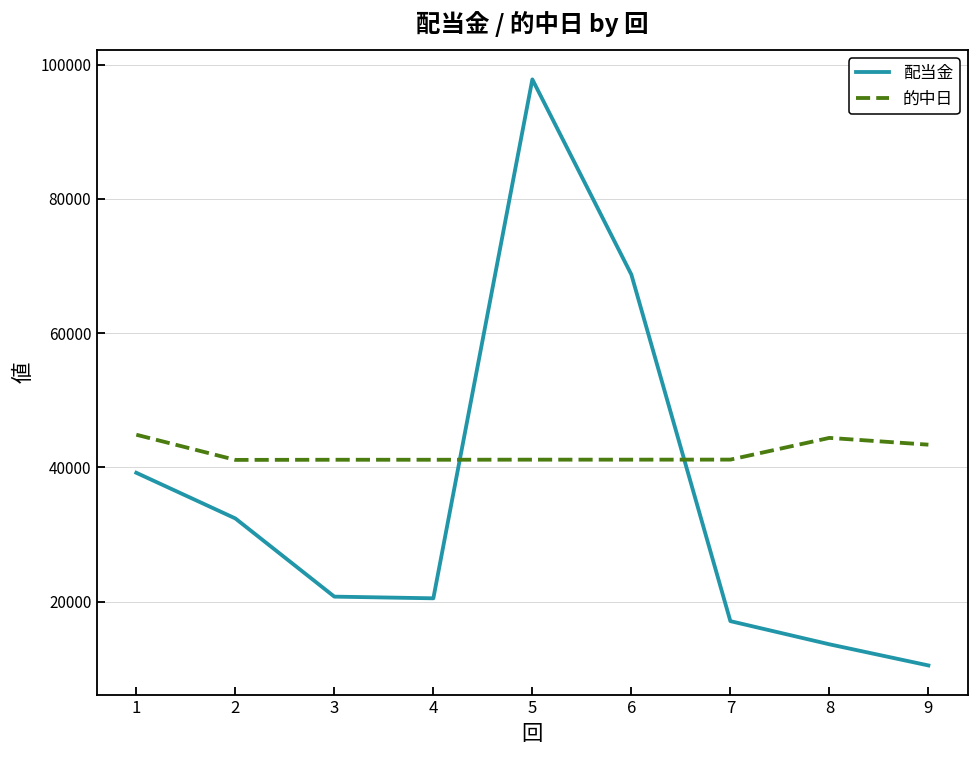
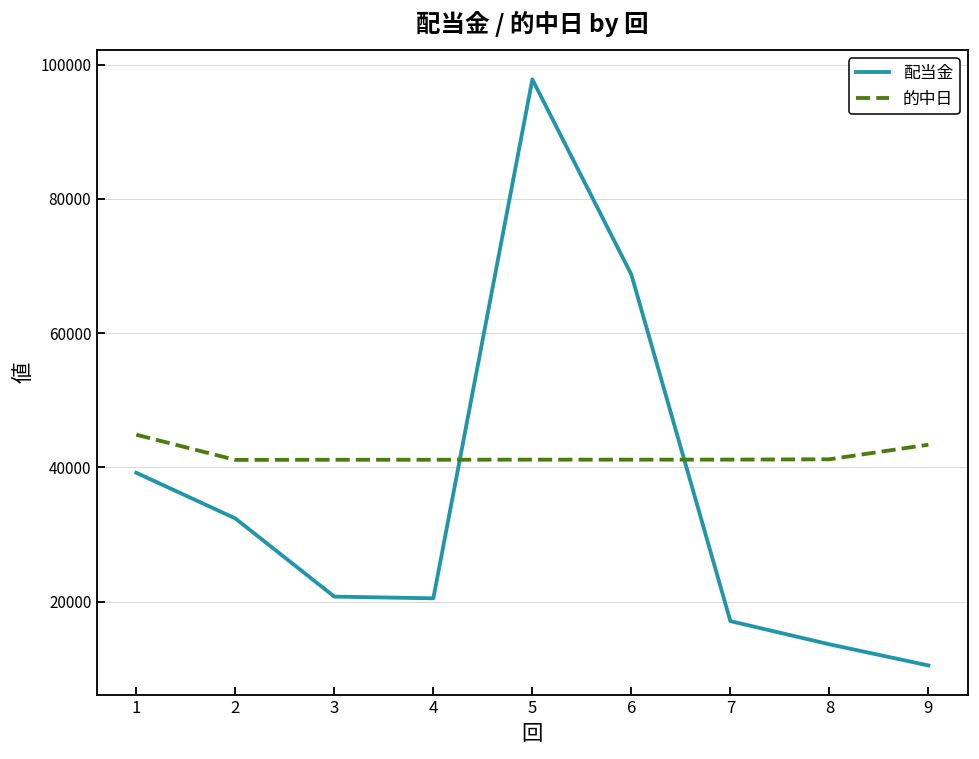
  {
    "配当金": {
      "1": 39000,
      "2": 32000,
      "3": 21000,
      "4": 21000,
      "5": 98000,
      "6": 69000,
      "7": 17000,
      "8": 14000,
      "9": 11000
    },
    "的中日": {
      "1": 45000,
      "2": 41000,
      "3": 41000,
      "4": 41000,
      "5": 41000,
      "6": 41000,
      "7": 41000,
-     "8": 44000,
+     "8": 41000,
      "9": 43000
    }
  }
